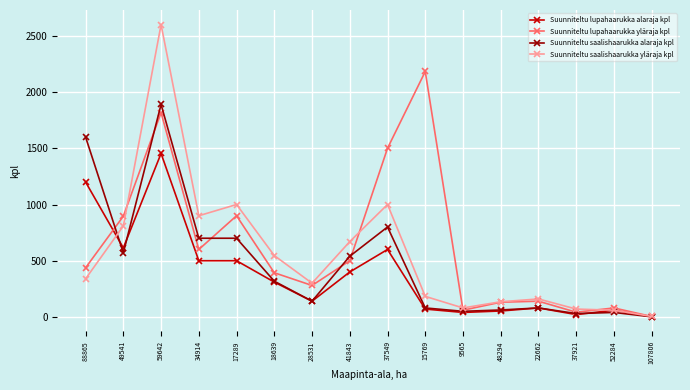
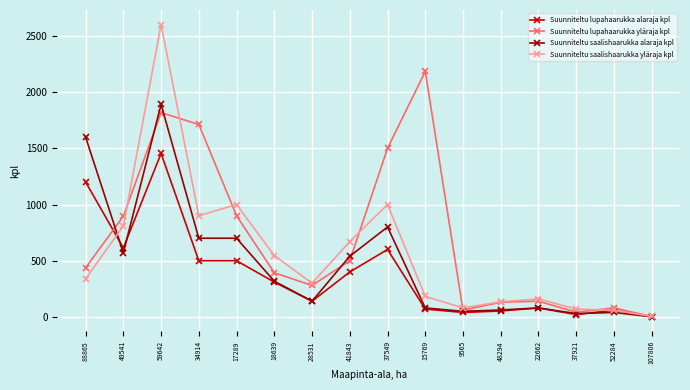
  {
    "Suunniteltu lupahaarukka yläraja kpl": {
      "88865": 440,
      "49541": 900,
      "59642": 1820,
-     "34914": 600,
+     "34914": 1710,
      "17289": 900,
      "18639": 390,
      "41843": 500,
      "37549": 1500,
      "15769": 2180
    },
    "Suunniteltu saalishaarukka yläraja kpl": {
      "88865": 340,
      "49541": 810,
      "59642": 2600,
      "34914": 900,
      "17289": 1000,
      "18639": 550,
      "41843": 670,
      "37549": 1000,
      "15769": 180,
      "37921": 70
    }
  }
